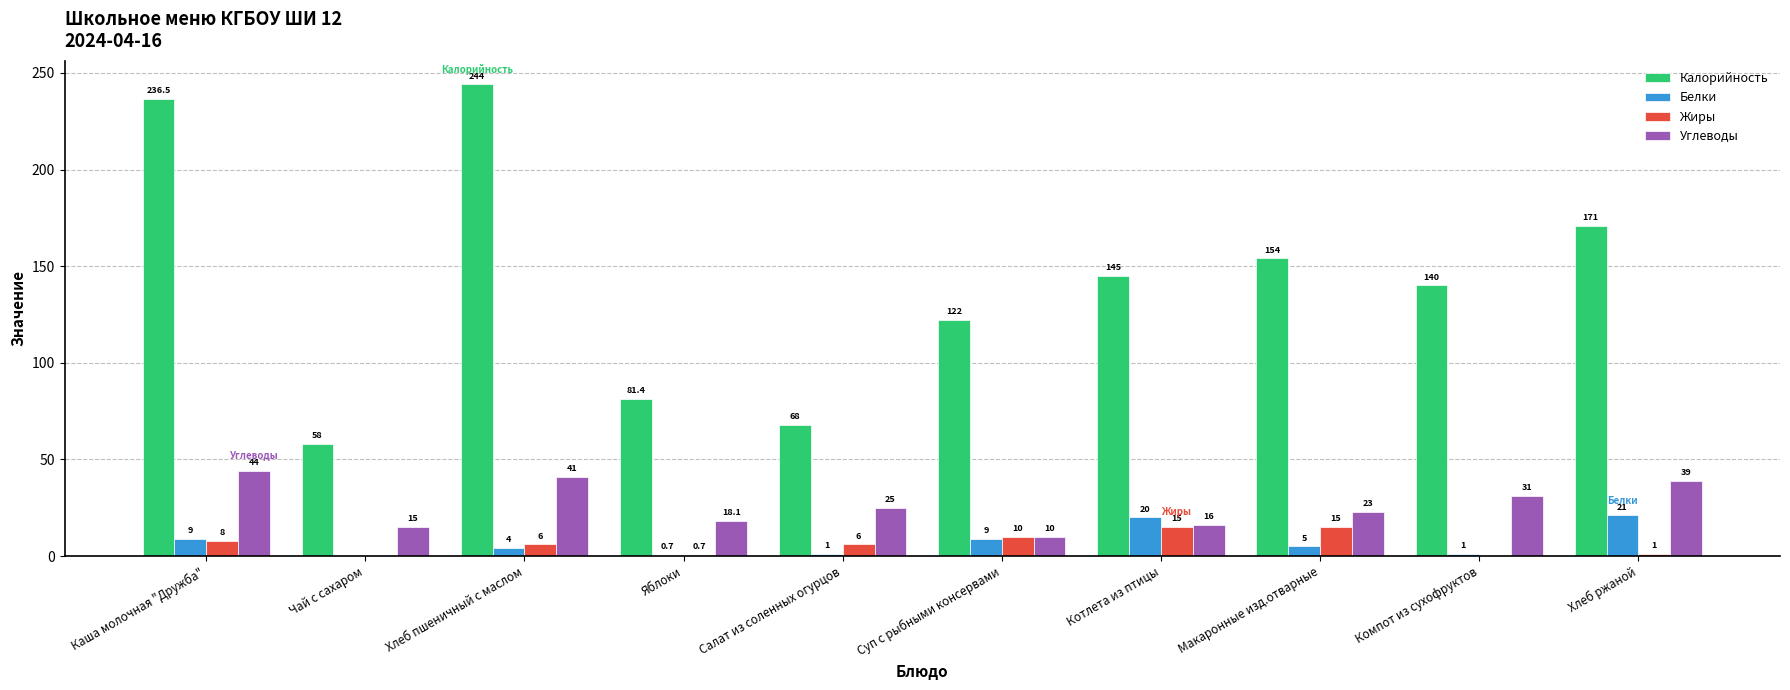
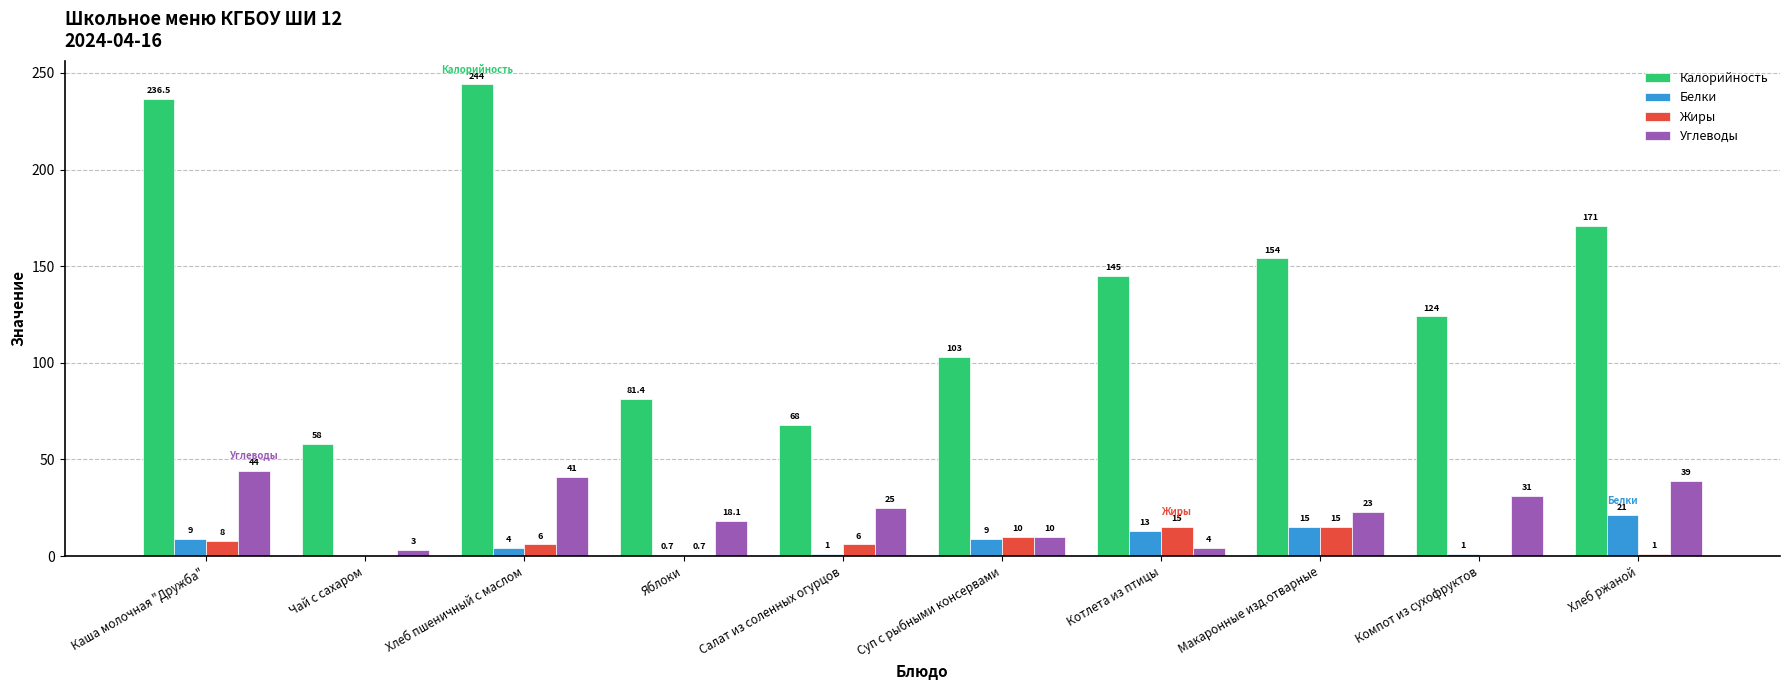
  {
    "Калорийность": {
      "Каша молочная \"Дружба\"": 236.5,
      "Чай с сахаром": 58,
      "Яблоки": 81.4,
      "Салат из соленных огурцов": 68,
-     "Суп с рыбными консервами": 122,
+     "Суп с рыбными консервами": 103,
      "Котлета из птицы": 145,
      "Макаронные изд.отварные": 154,
-     "Компот из сухофруктов": 140,
+     "Компот из сухофруктов": 124,
      "Хлеб ржаной": 171
    },
    "Белки": {
      "Каша молочная \"Дружба\"": 9,
      "Хлеб пшеничный с маслом": 4,
      "Яблоки": 0.7,
      "Салат из соленных огурцов": 1,
      "Суп с рыбными консервами": 9,
-     "Котлета из птицы": 20,
-     "Макаронные изд.отварные": 5,
+     "Котлета из птицы": 13,
+     "Макаронные изд.отварные": 15,
      "Компот из сухофруктов": 1
    },
    "Жиры": {
      "Каша молочная \"Дружба\"": 8,
      "Хлеб пшеничный с маслом": 6,
      "Яблоки": 0.7,
      "Салат из соленных огурцов": 6,
      "Суп с рыбными консервами": 10,
      "Макаронные изд.отварные": 15,
      "Хлеб ржаной": 1
    },
    "Углеводы": {
-     "Чай с сахаром": 15,
+     "Чай с сахаром": 3,
      "Хлеб пшеничный с маслом": 41,
      "Яблоки": 18.1,
      "Салат из соленных огурцов": 25,
      "Суп с рыбными консервами": 10,
-     "Котлета из птицы": 16,
+     "Котлета из птицы": 4,
      "Макаронные изд.отварные": 23,
      "Компот из сухофруктов": 31,
      "Хлеб ржаной": 39
    }
  }
